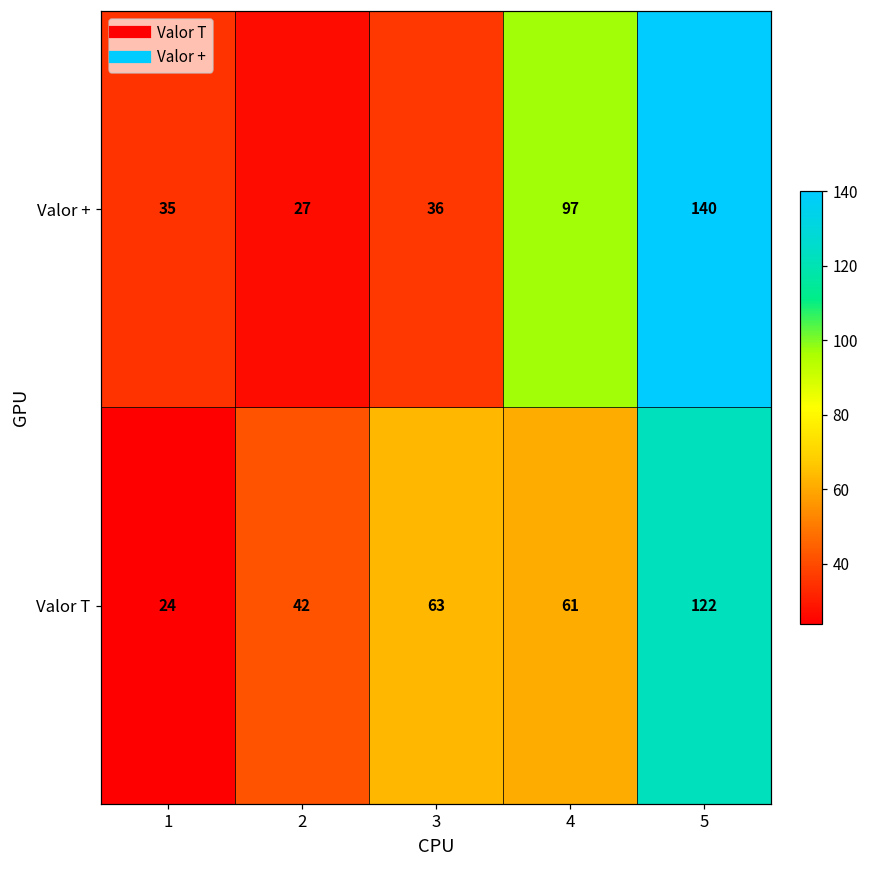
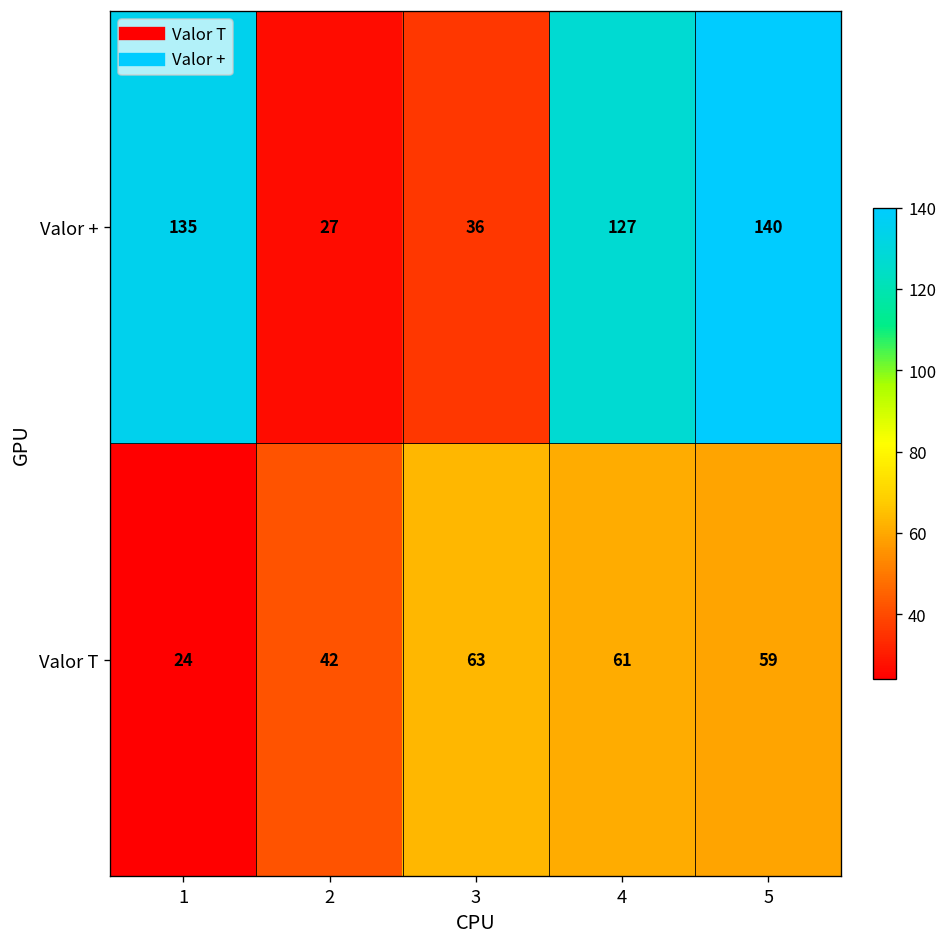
  {
    "Valor +": {
-     "1": 35,
+     "1": 135,
      "2": 27,
      "3": 36,
-     "4": 97,
+     "4": 127,
      "5": 140
    },
    "Valor T": {
      "1": 24,
      "2": 42,
      "3": 63,
      "4": 61,
-     "5": 122
+     "5": 59
    }
  }
